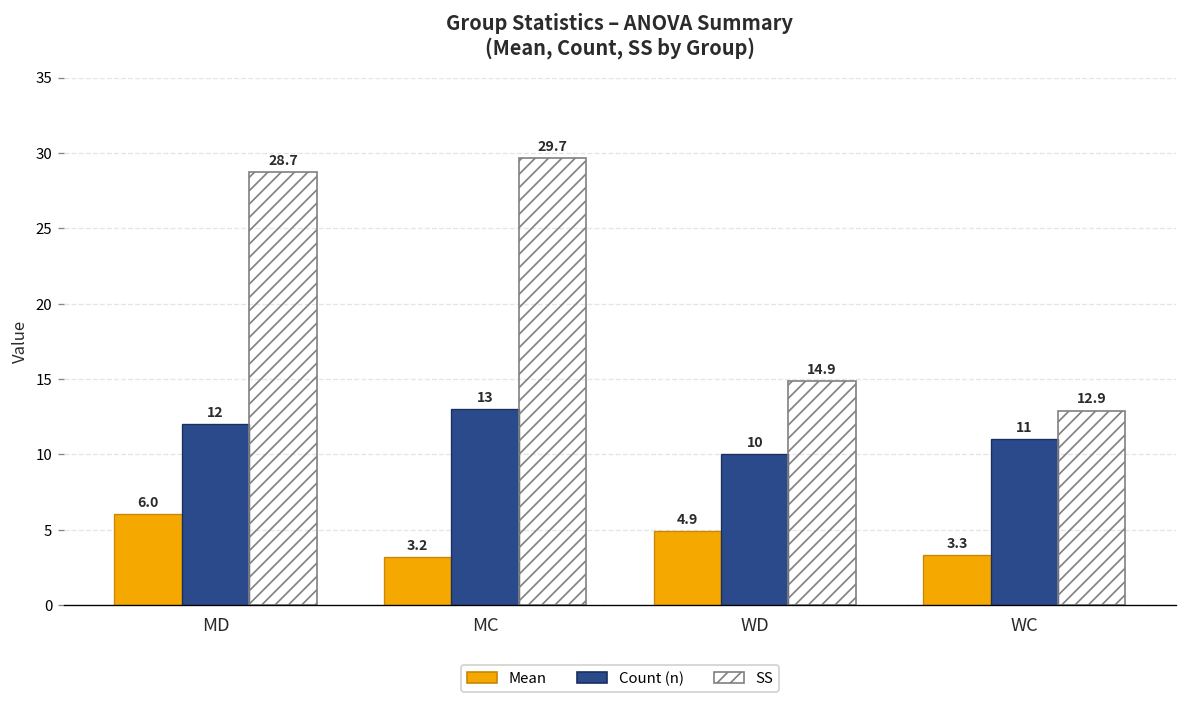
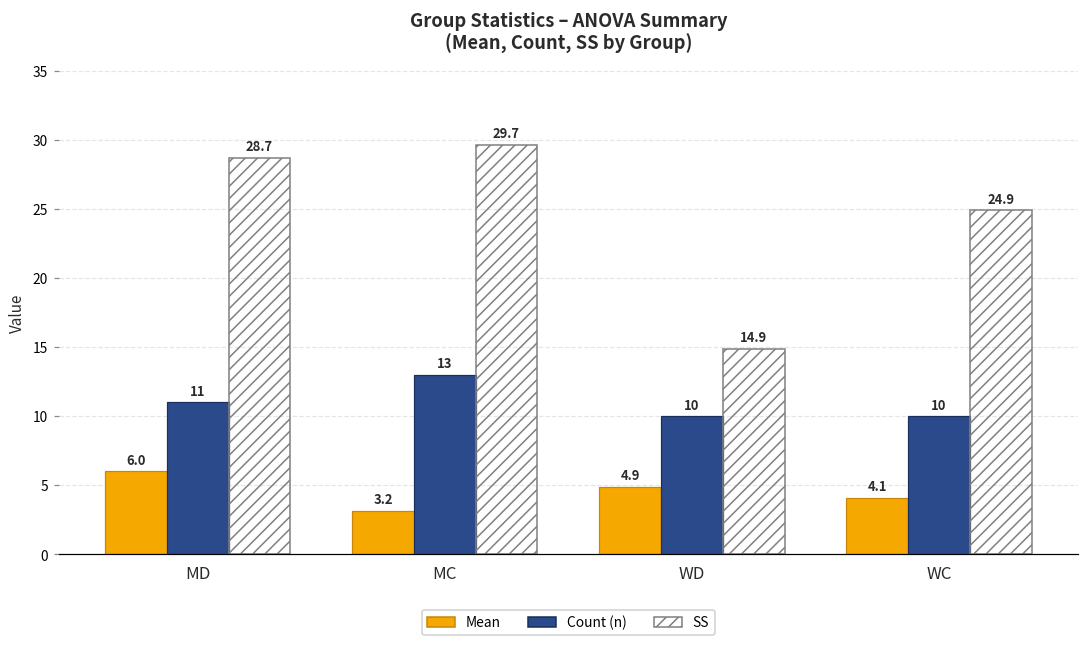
  {
    "Mean": {
      "MD": 6.0,
      "MC": 3.2,
      "WD": 4.9,
-     "WC": 3.3
+     "WC": 4.1
    },
    "Count (n)": {
-     "MD": 12,
+     "MD": 11,
      "MC": 13,
      "WD": 10,
-     "WC": 11
+     "WC": 10
    },
    "SS": {
      "MD": 28.7,
      "MC": 29.7,
      "WD": 14.9,
-     "WC": 12.9
+     "WC": 24.9
    }
  }
